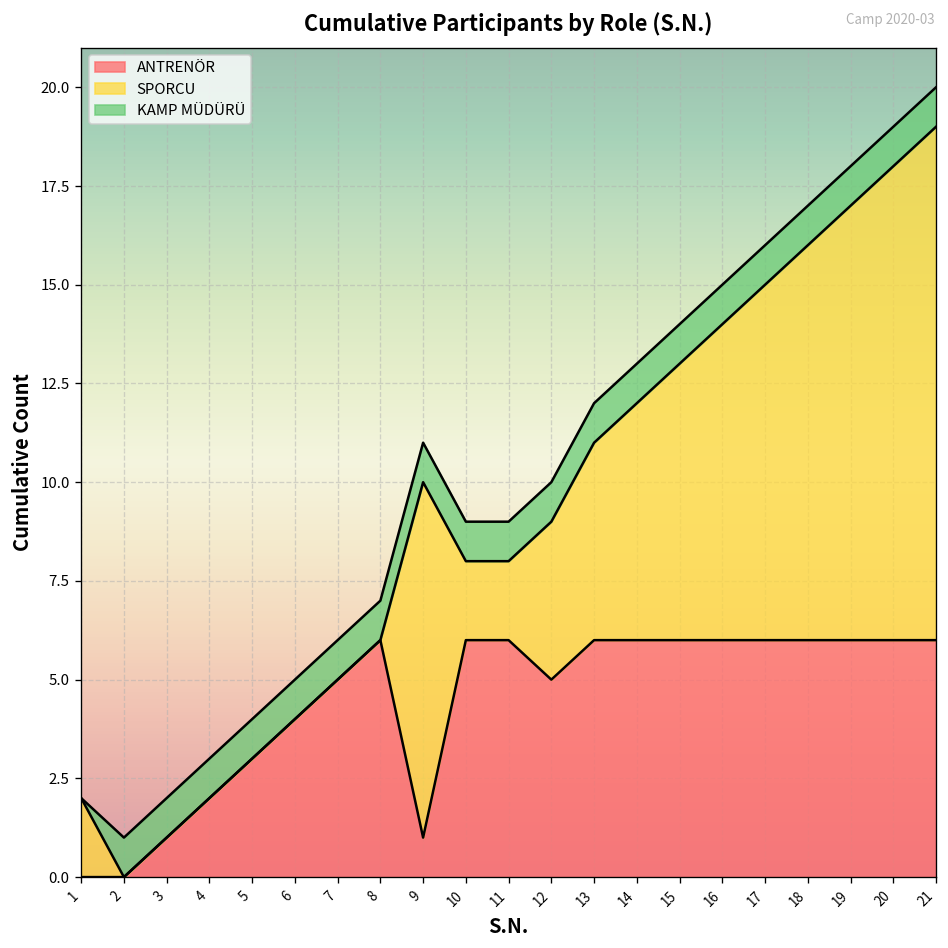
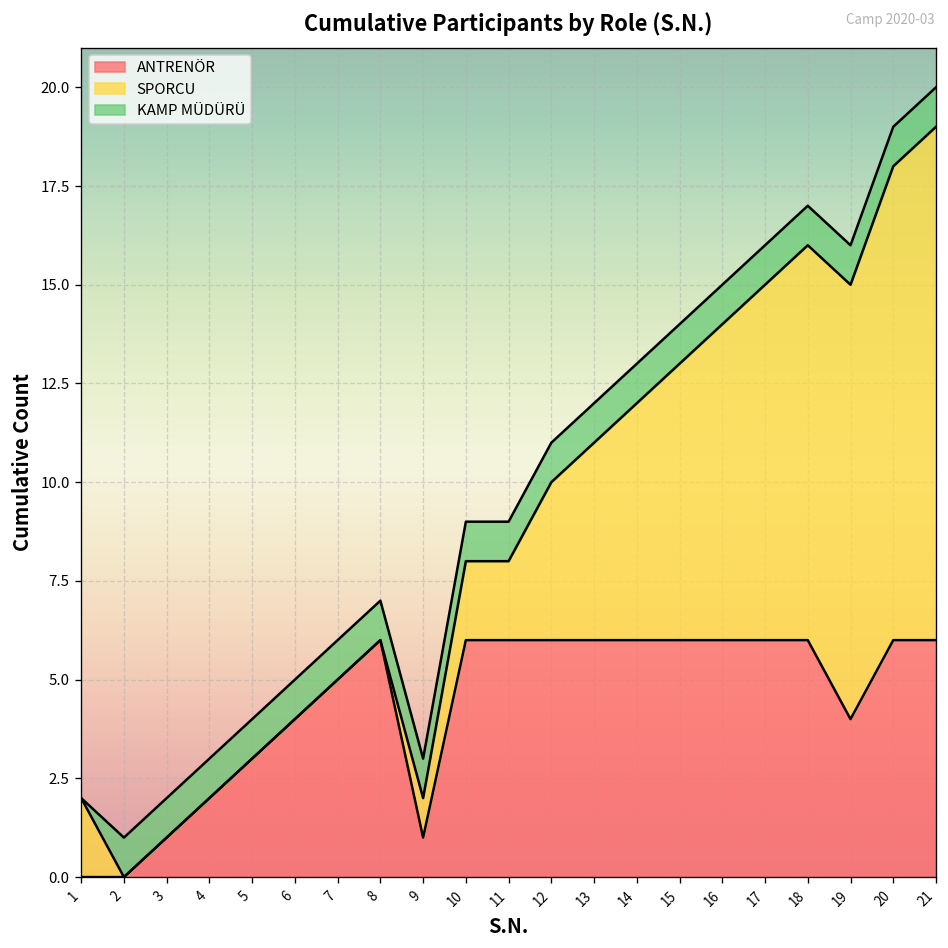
  {
    "ANTRENÖR": {
      "1": 0,
      "9": 1,
      "10": 6,
      "11": 6,
-     "12": 5,
+     "12": 6,
      "13": 6,
      "14": 6,
      "15": 6,
      "16": 6,
      "17": 6,
      "18": 6,
-     "19": 6,
+     "19": 4,
      "20": 6,
      "21": 6
    },
    "SPORCU": {
-     "9": 9,
+     "9": 1,
      "10": 2,
      "11": 2,
      "12": 4,
      "13": 5,
      "14": 6,
      "15": 7,
      "16": 8,
      "17": 9,
      "18": 10,
      "19": 11,
      "20": 12,
      "21": 13
    },
    "KAMP MÜDÜRÜ": {
      "2": 1,
      "3": 1,
      "4": 1,
      "5": 1,
      "6": 1,
      "7": 1,
      "8": 1,
      "9": 1,
      "10": 1,
      "11": 1,
      "12": 1,
      "13": 1,
      "14": 1,
      "15": 1,
      "16": 1,
      "17": 1,
      "18": 1,
      "19": 1,
      "20": 1,
      "21": 1
    }
  }
